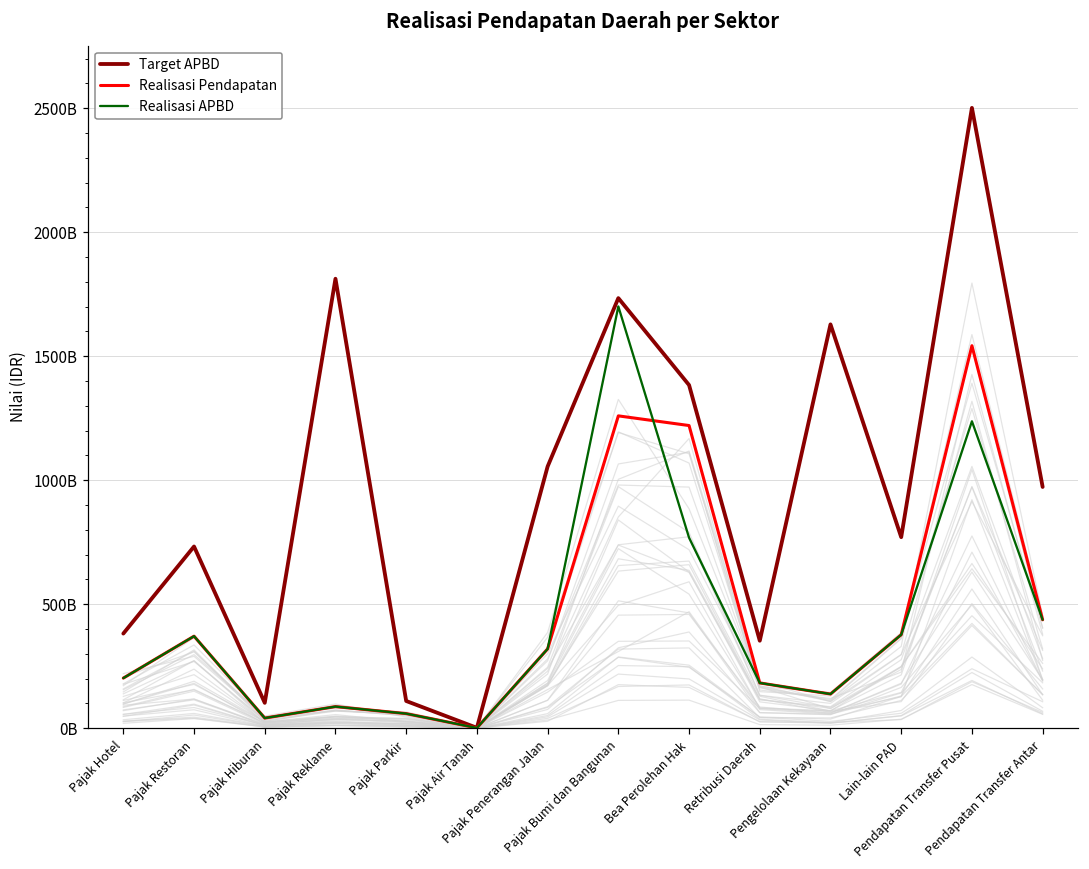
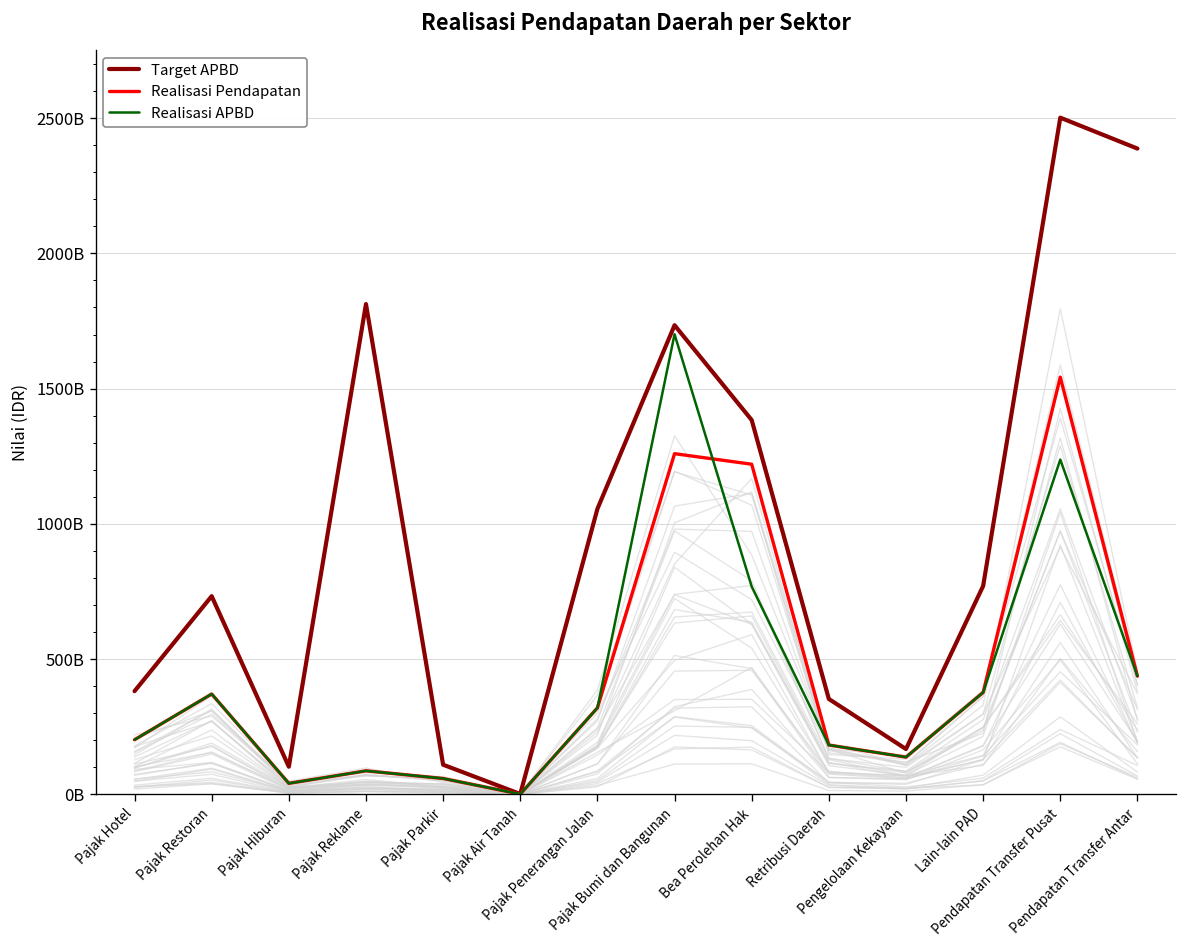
  {
    "Target APBD": {
      "Pajak Hotel": 380000000000,
      "Pajak Restoran": 730000000000,
      "Pajak Hiburan": 100000000000,
      "Pajak Reklame": 1810000000000,
      "Pajak Parkir": 110000000000,
      "Pajak Penerangan Jalan": 1060000000000,
      "Pajak Bumi dan Bangunan": 1730000000000,
      "Bea Perolehan Hak": 1380000000000,
      "Retribusi Daerah": 350000000000,
-     "Pengelolaan Kekayaan": 1630000000000,
+     "Pengelolaan Kekayaan": 170000000000,
      "Lain-lain PAD": 770000000000,
      "Pendapatan Transfer Pusat": 2500000000000,
-     "Pendapatan Transfer Antar": 970000000000
+     "Pendapatan Transfer Antar": 2390000000000
    },
    "Realisasi Pendapatan": {
      "Pajak Bumi dan Bangunan": 1260000000000,
      "Bea Perolehan Hak": 1220000000000
    },
    "Realisasi APBD": {
      "Pajak Bumi dan Bangunan": 1700000000000,
      "Pendapatan Transfer Pusat": 1240000000000
    }
  }
